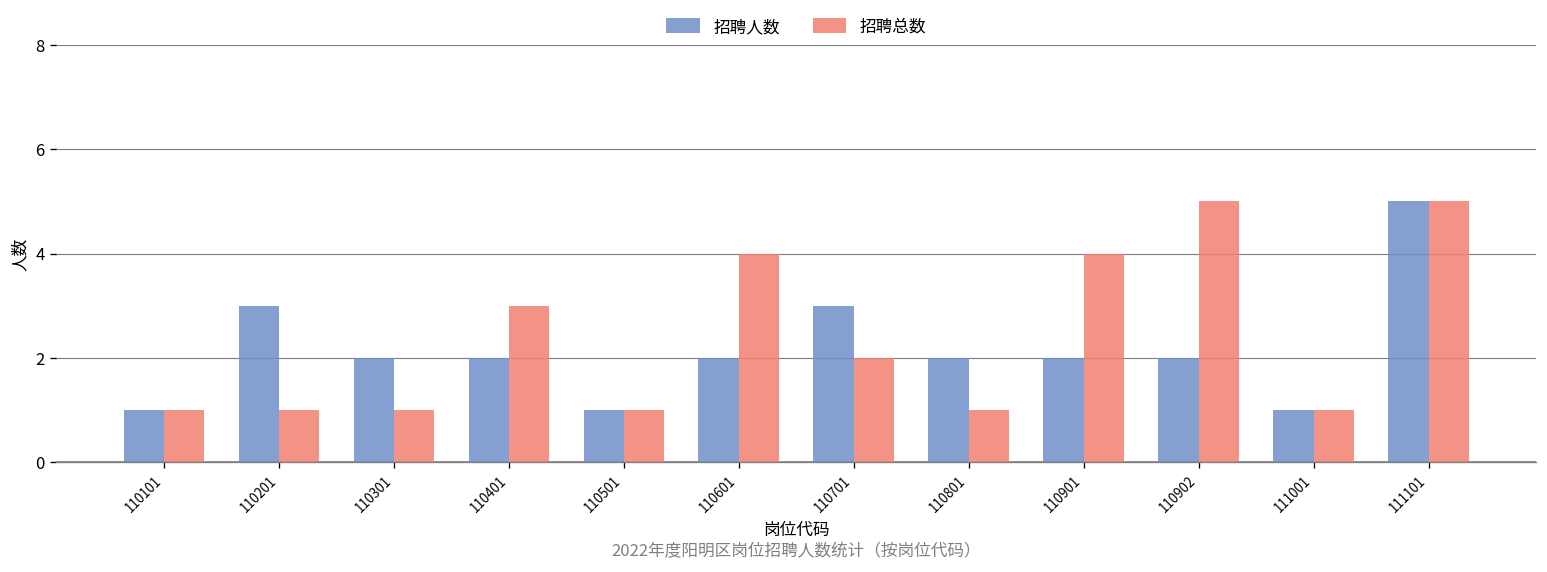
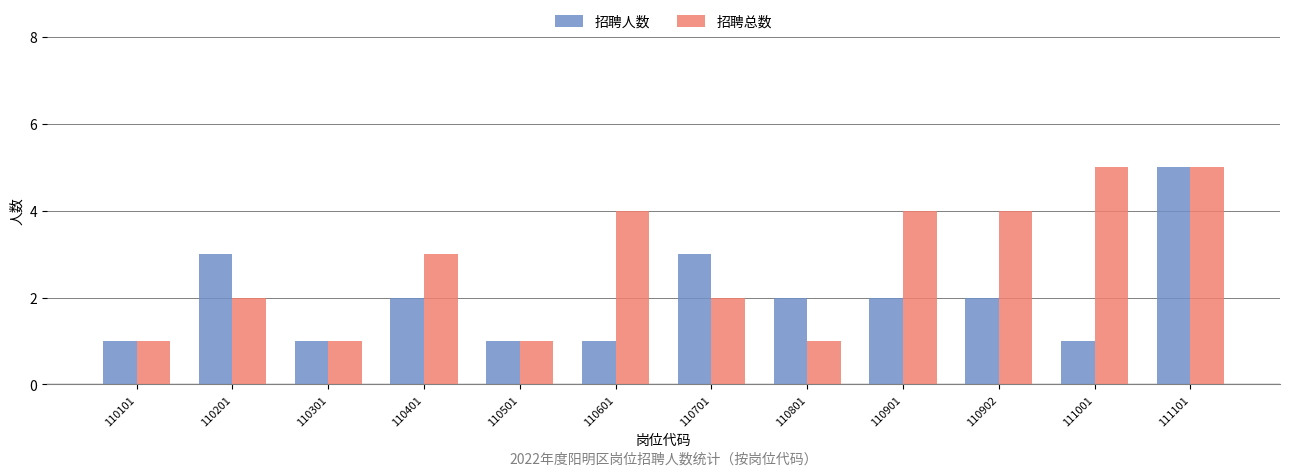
  {
    "招聘人数": {
      "110101": 1,
      "110201": 3,
-     "110301": 2,
+     "110301": 1,
      "110401": 2,
      "110501": 1,
-     "110601": 2,
+     "110601": 1,
      "110701": 3,
      "110801": 2,
      "110901": 2,
      "110902": 2,
      "111001": 1,
      "111101": 5
    },
    "招聘总数": {
      "110101": 1,
-     "110201": 1,
+     "110201": 2,
      "110301": 1,
      "110401": 3,
      "110501": 1,
      "110601": 4,
      "110701": 2,
      "110801": 1,
      "110901": 4,
-     "110902": 5,
-     "111001": 1,
+     "110902": 4,
+     "111001": 5,
      "111101": 5
    }
  }
